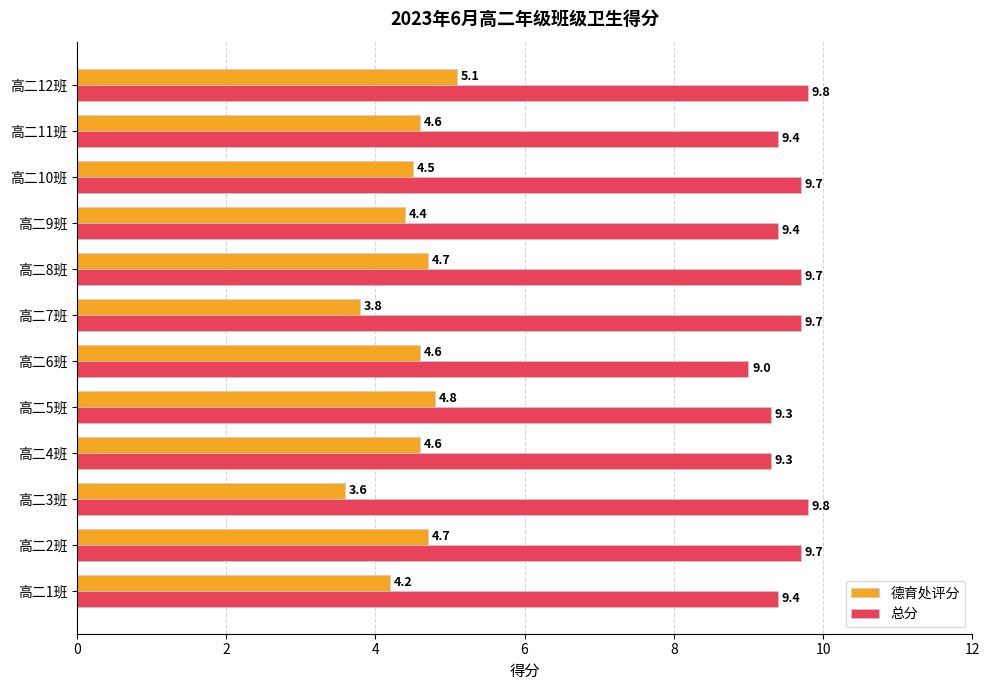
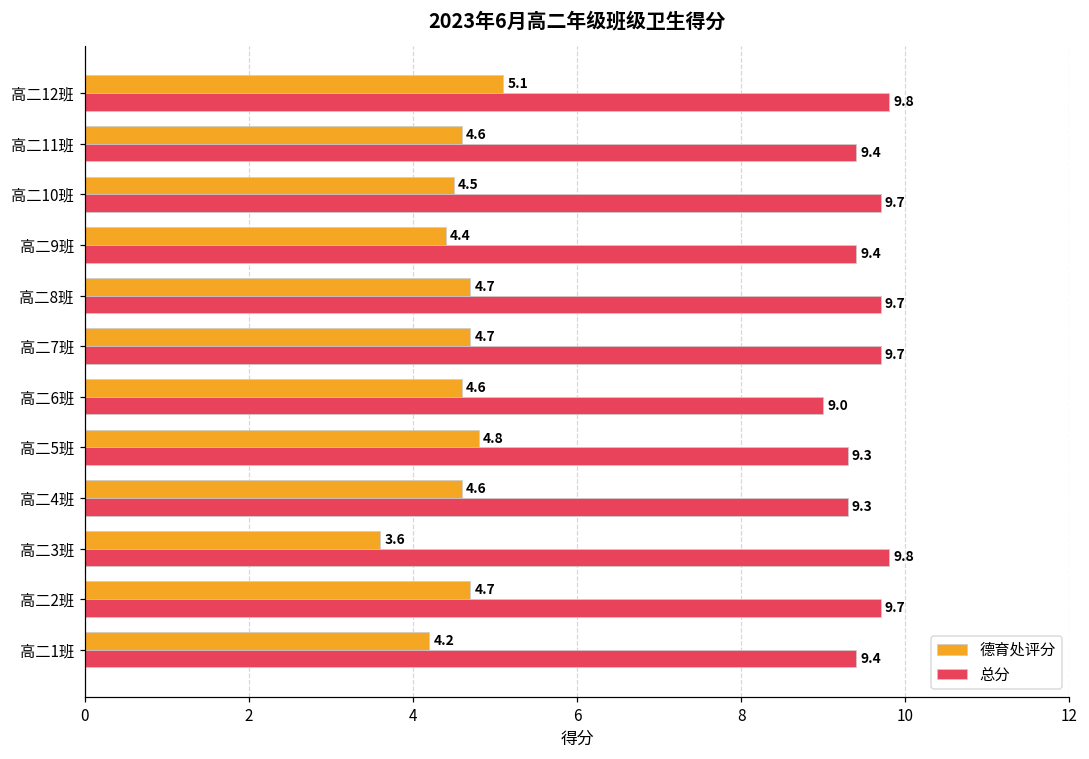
  {
    "德育处评分": {
      "高二12班": 5.1,
      "高二11班": 4.6,
      "高二10班": 4.5,
      "高二9班": 4.4,
      "高二8班": 4.7,
-     "高二7班": 3.8,
+     "高二7班": 4.7,
      "高二6班": 4.6,
      "高二5班": 4.8,
      "高二4班": 4.6,
      "高二3班": 3.6,
      "高二2班": 4.7,
      "高二1班": 4.2
    },
    "总分": {
      "高二12班": 9.8,
      "高二11班": 9.4,
      "高二10班": 9.7,
      "高二9班": 9.4,
      "高二8班": 9.7,
      "高二7班": 9.7,
      "高二6班": 9.0,
      "高二5班": 9.3,
      "高二4班": 9.3,
      "高二3班": 9.8,
      "高二2班": 9.7,
      "高二1班": 9.4
    }
  }
